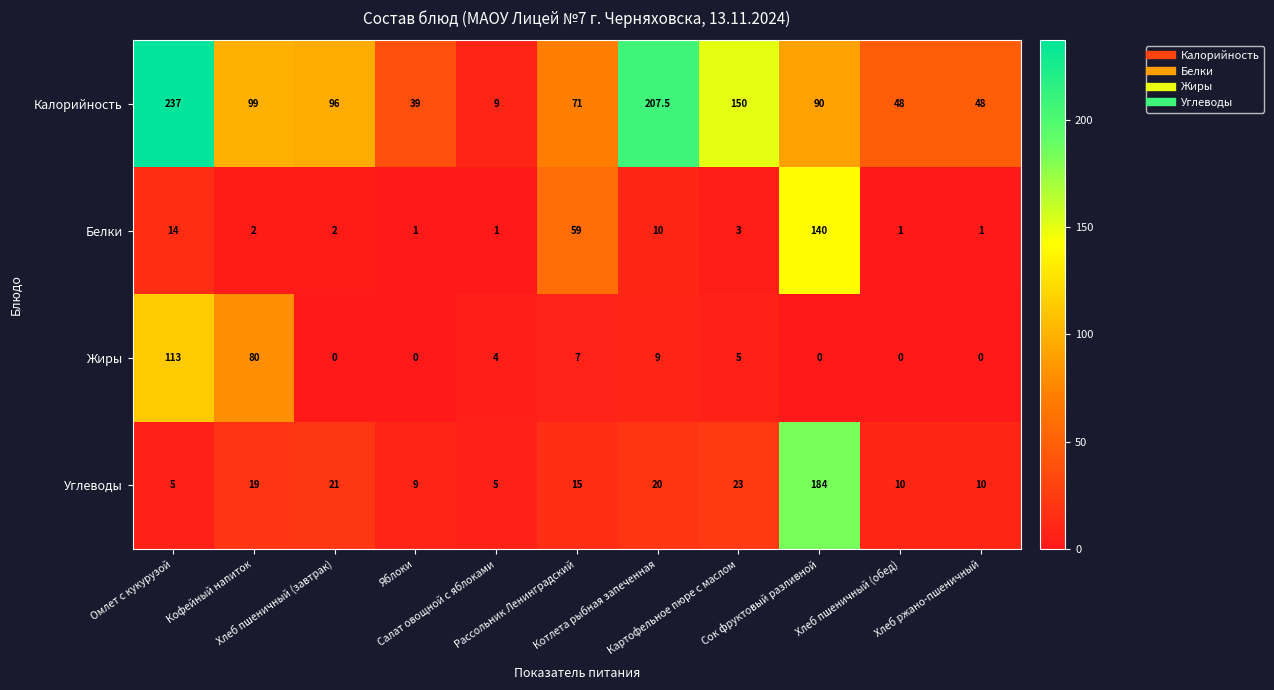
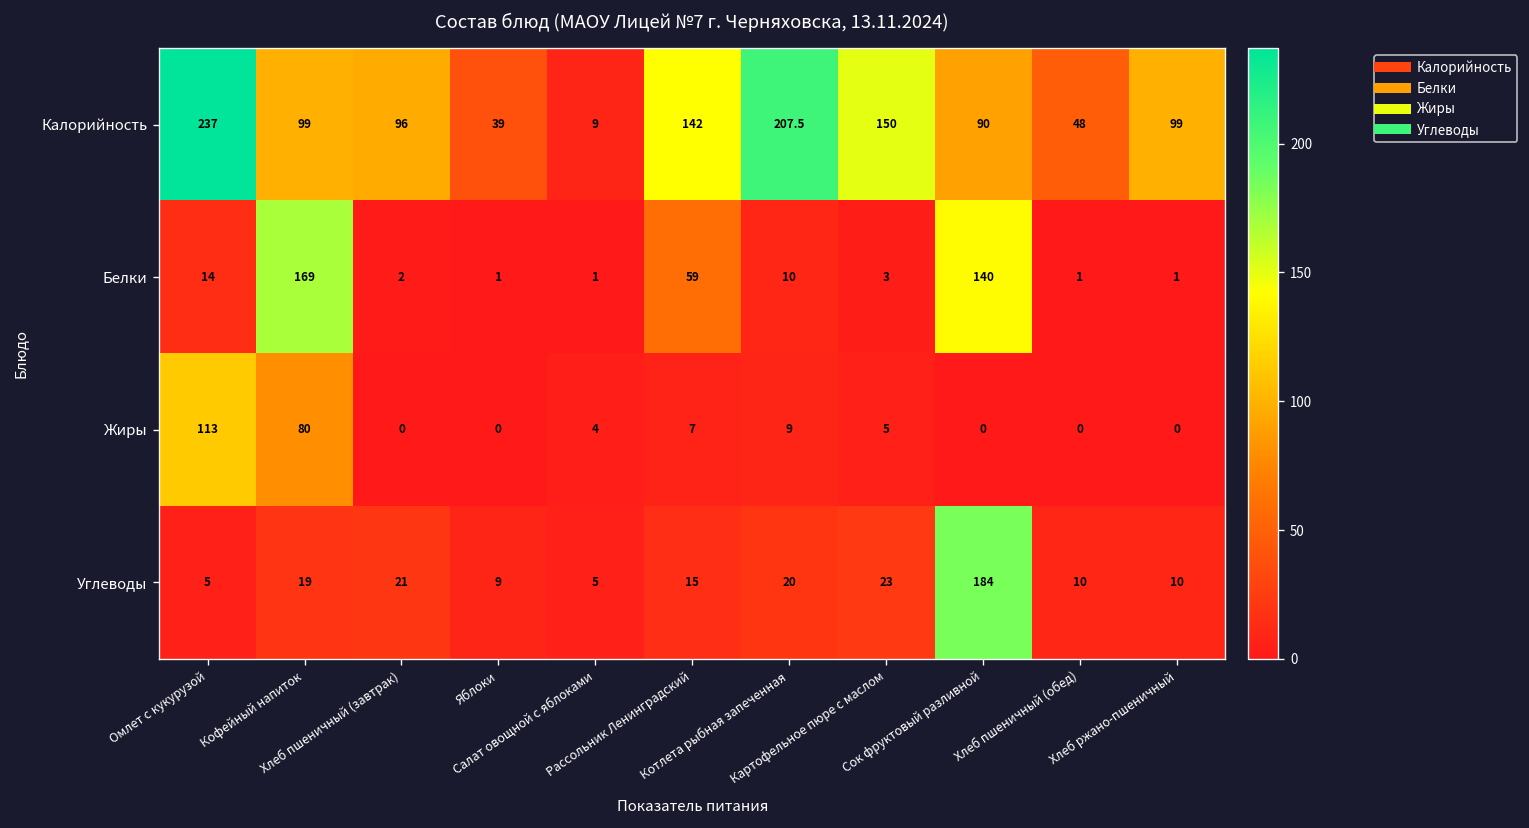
  {
    "Калорийность": {
      "Омлет с кукурузой": 237,
      "Кофейный напиток": 99,
      "Хлеб пшеничный (завтрак)": 96,
      "Яблоки": 39,
      "Салат овощной с яблоками": 9,
-     "Рассольник Ленинградский": 71,
+     "Рассольник Ленинградский": 142,
      "Котлета рыбная запеченная": 207.5,
      "Картофельное пюре с маслом": 150,
      "Сок фруктовый разливной": 90,
      "Хлеб пшеничный (обед)": 48,
-     "Хлеб ржано-пшеничный": 48
+     "Хлеб ржано-пшеничный": 99
    },
    "Белки": {
      "Омлет с кукурузой": 14,
-     "Кофейный напиток": 2,
+     "Кофейный напиток": 169,
      "Хлеб пшеничный (завтрак)": 2,
      "Яблоки": 1,
      "Салат овощной с яблоками": 1,
      "Рассольник Ленинградский": 59,
      "Котлета рыбная запеченная": 10,
      "Картофельное пюре с маслом": 3,
      "Сок фруктовый разливной": 140,
      "Хлеб пшеничный (обед)": 1,
      "Хлеб ржано-пшеничный": 1
    },
    "Жиры": {
      "Омлет с кукурузой": 113,
      "Кофейный напиток": 80,
      "Хлеб пшеничный (завтрак)": 0,
      "Яблоки": 0,
      "Салат овощной с яблоками": 4,
      "Рассольник Ленинградский": 7,
      "Котлета рыбная запеченная": 9,
      "Картофельное пюре с маслом": 5,
      "Сок фруктовый разливной": 0,
      "Хлеб пшеничный (обед)": 0,
      "Хлеб ржано-пшеничный": 0
    },
    "Углеводы": {
      "Омлет с кукурузой": 5,
      "Кофейный напиток": 19,
      "Хлеб пшеничный (завтрак)": 21,
      "Яблоки": 9,
      "Салат овощной с яблоками": 5,
      "Рассольник Ленинградский": 15,
      "Котлета рыбная запеченная": 20,
      "Картофельное пюре с маслом": 23,
      "Сок фруктовый разливной": 184,
      "Хлеб пшеничный (обед)": 10,
      "Хлеб ржано-пшеничный": 10
    }
  }
